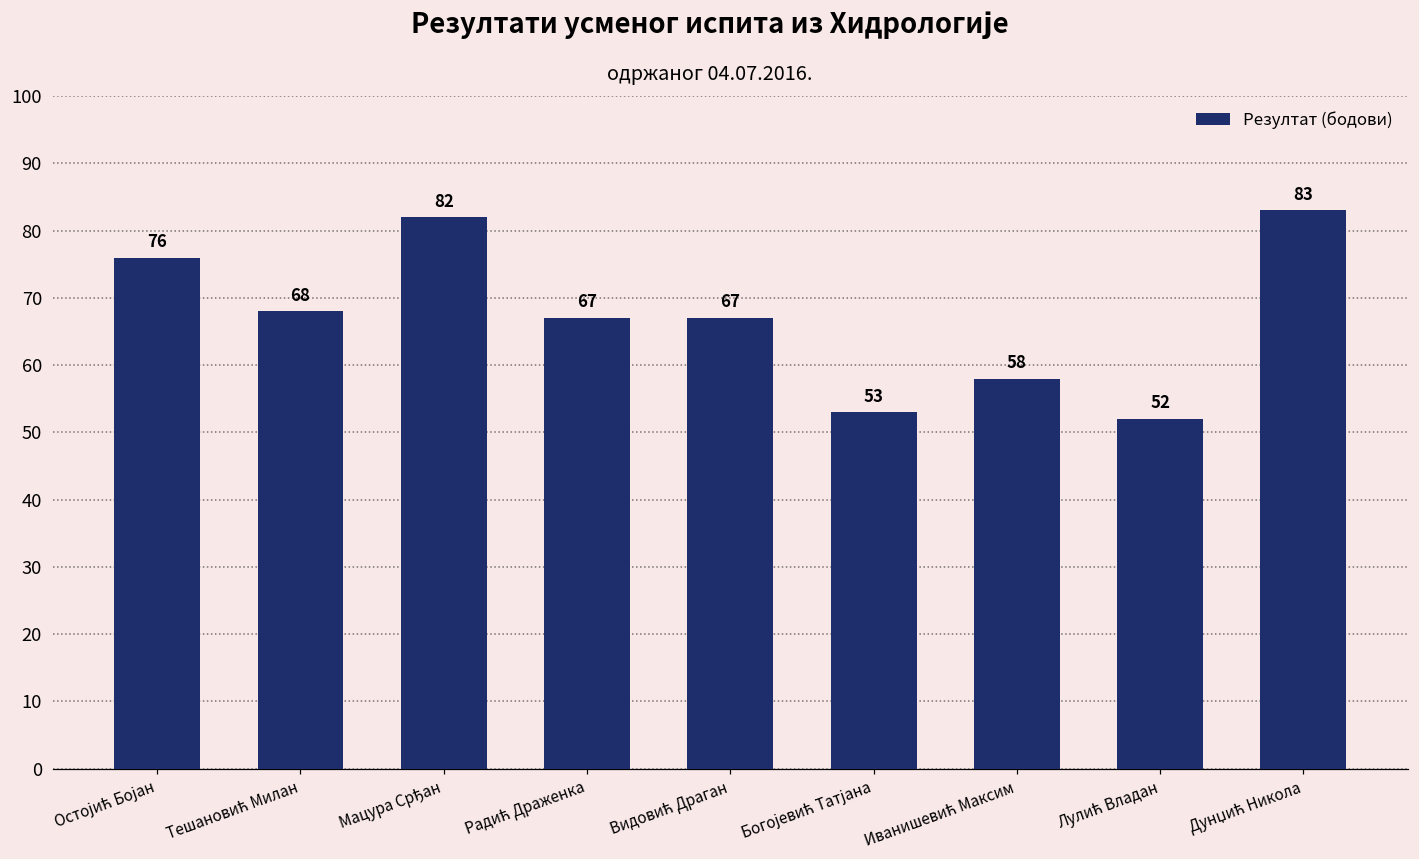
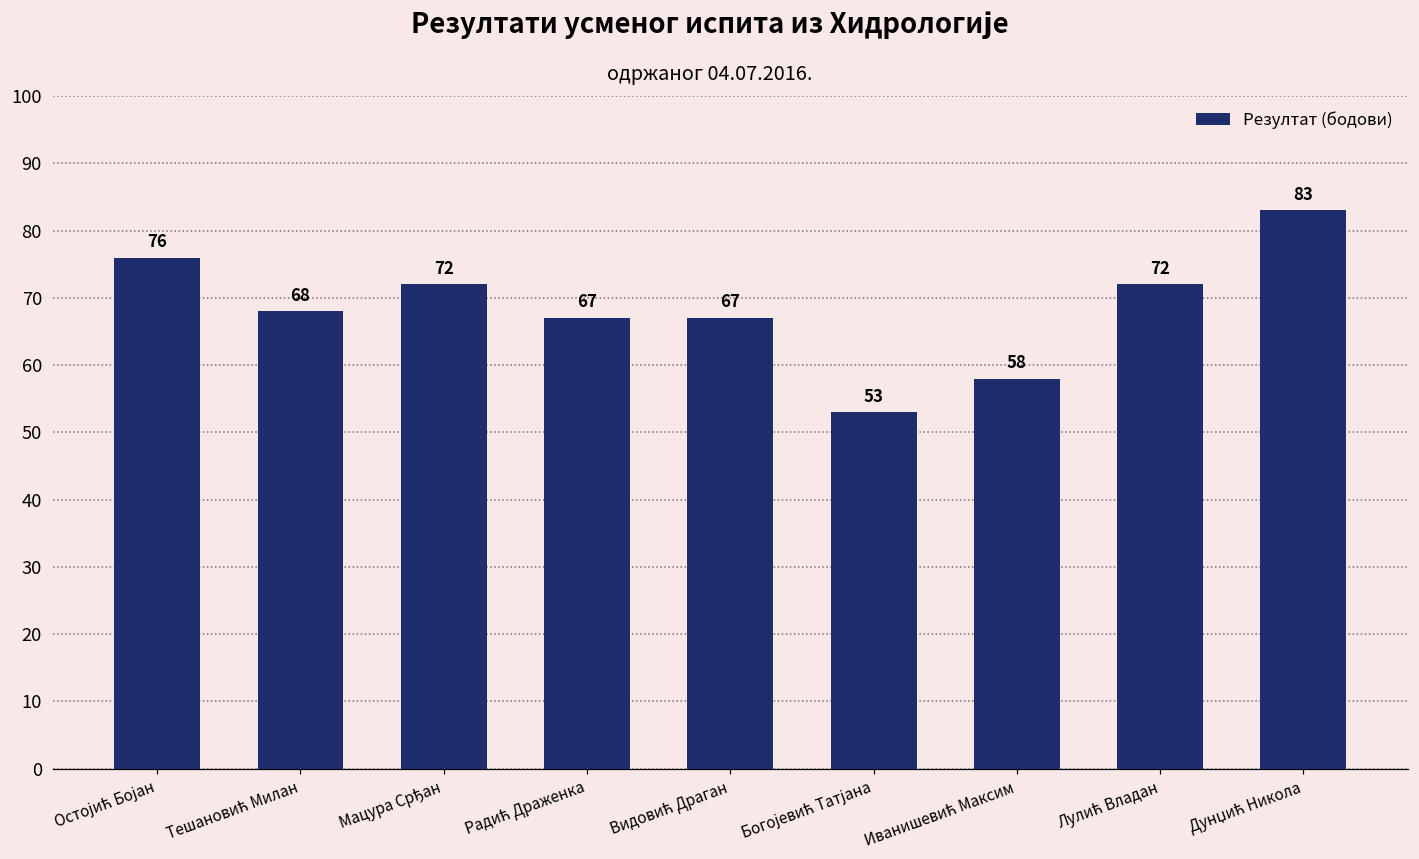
  {
    "Остојић Бојан": 76,
    "Тешановић Милан": 68,
-   "Мацура Срђан": 82,
+   "Мацура Срђан": 72,
    "Радић Драженка": 67,
    "Видовић Драган": 67,
    "Богојевић Татјана": 53,
    "Иванишевић Максим": 58,
-   "Лулић Владан": 52,
+   "Лулић Владан": 72,
    "Дунџић Никола": 83
  }
